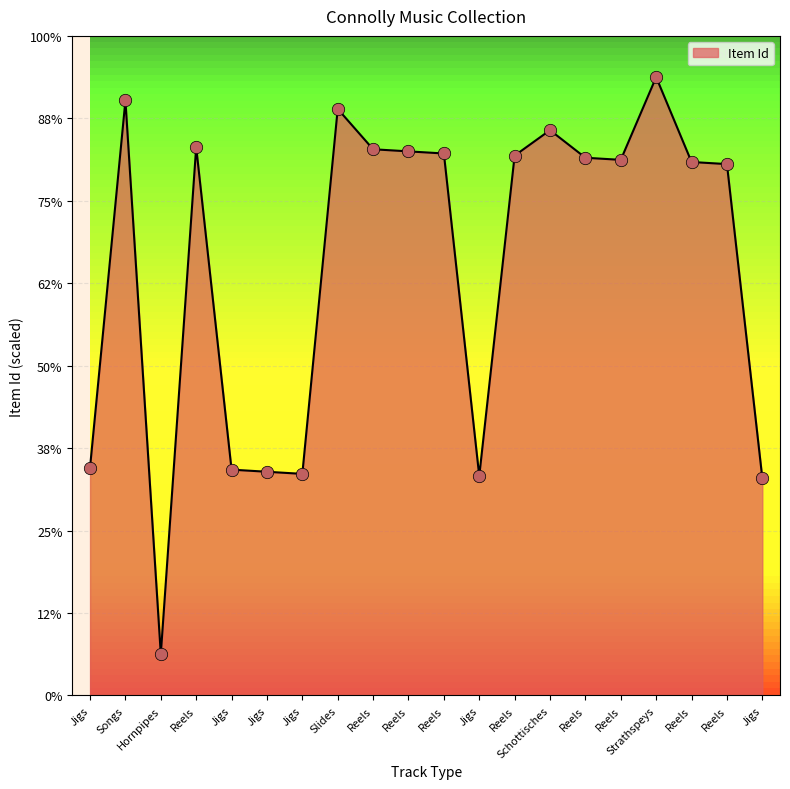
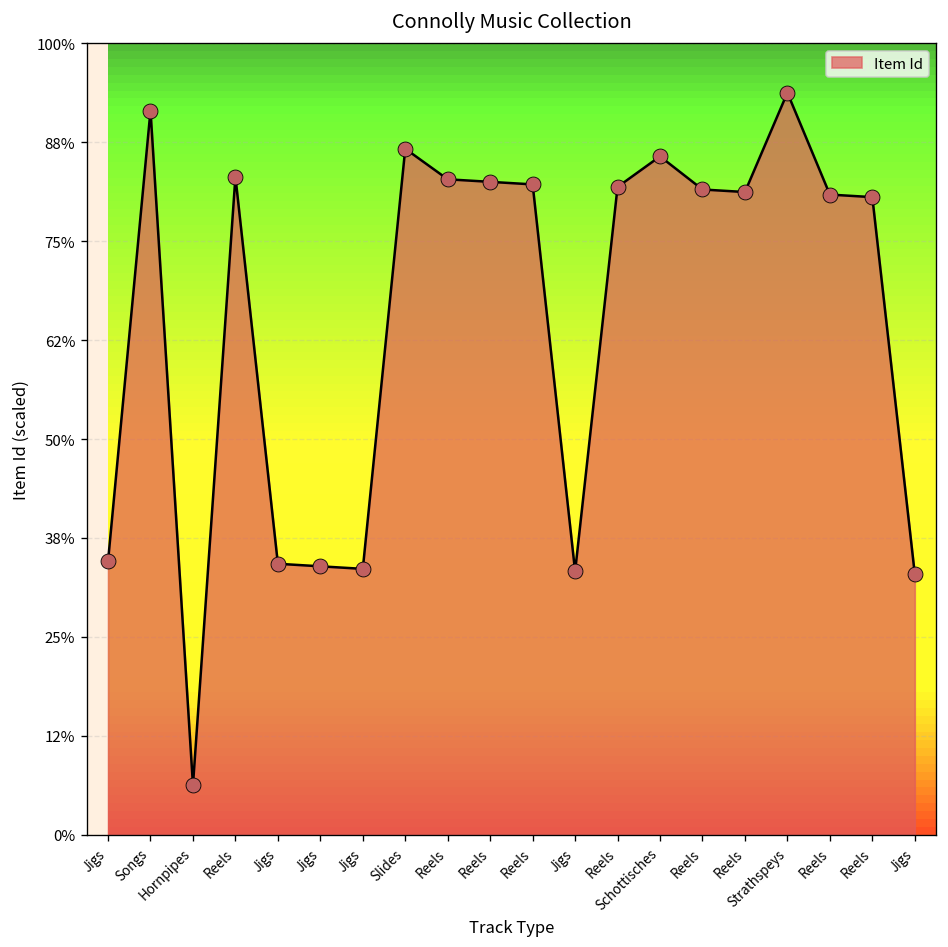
  {
-   "Songs": "90%",
+   "Songs": "91%",
    "Hornpipes": "6%",
-   "Slides": "89%",
+   "Slides": "87%",
    "Schottisches": "86%",
    "Strathspeys": "94%"
  }
